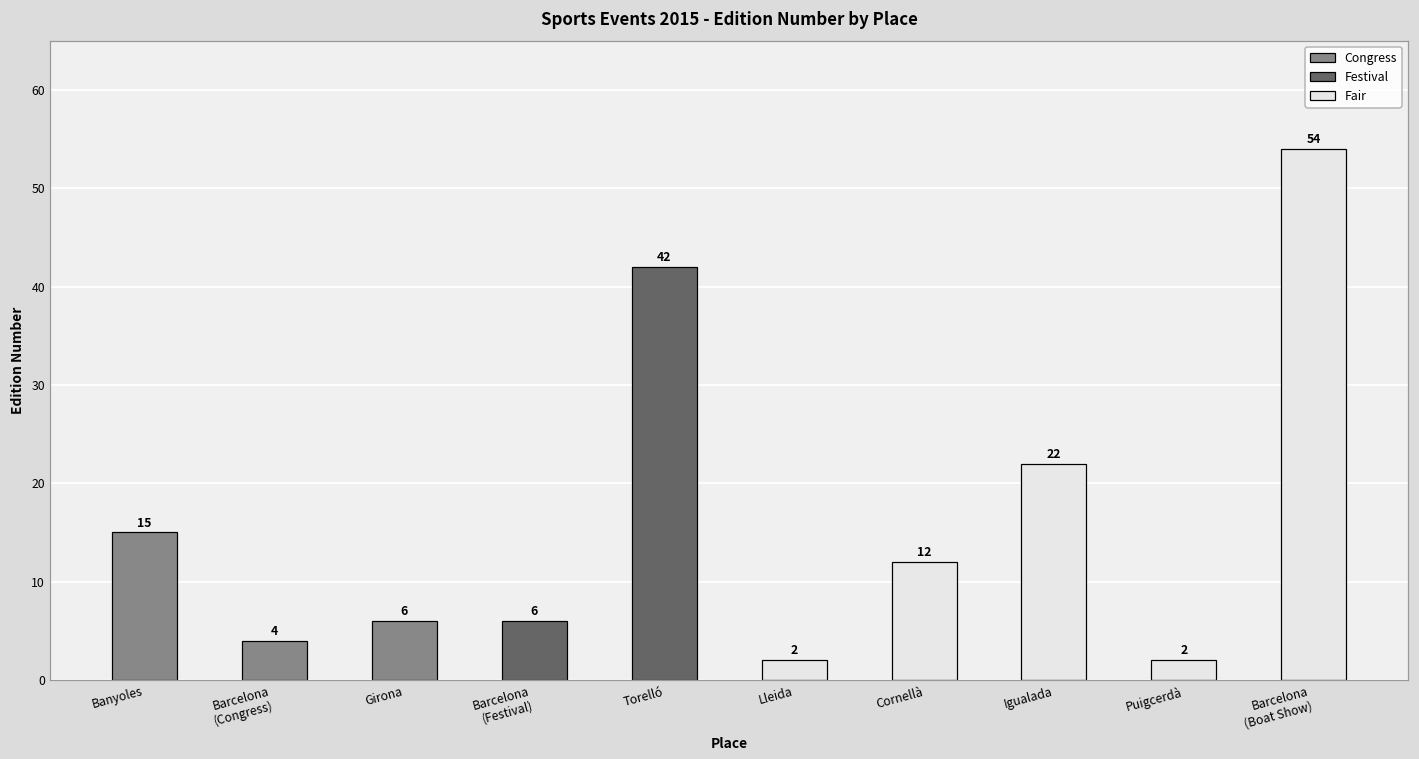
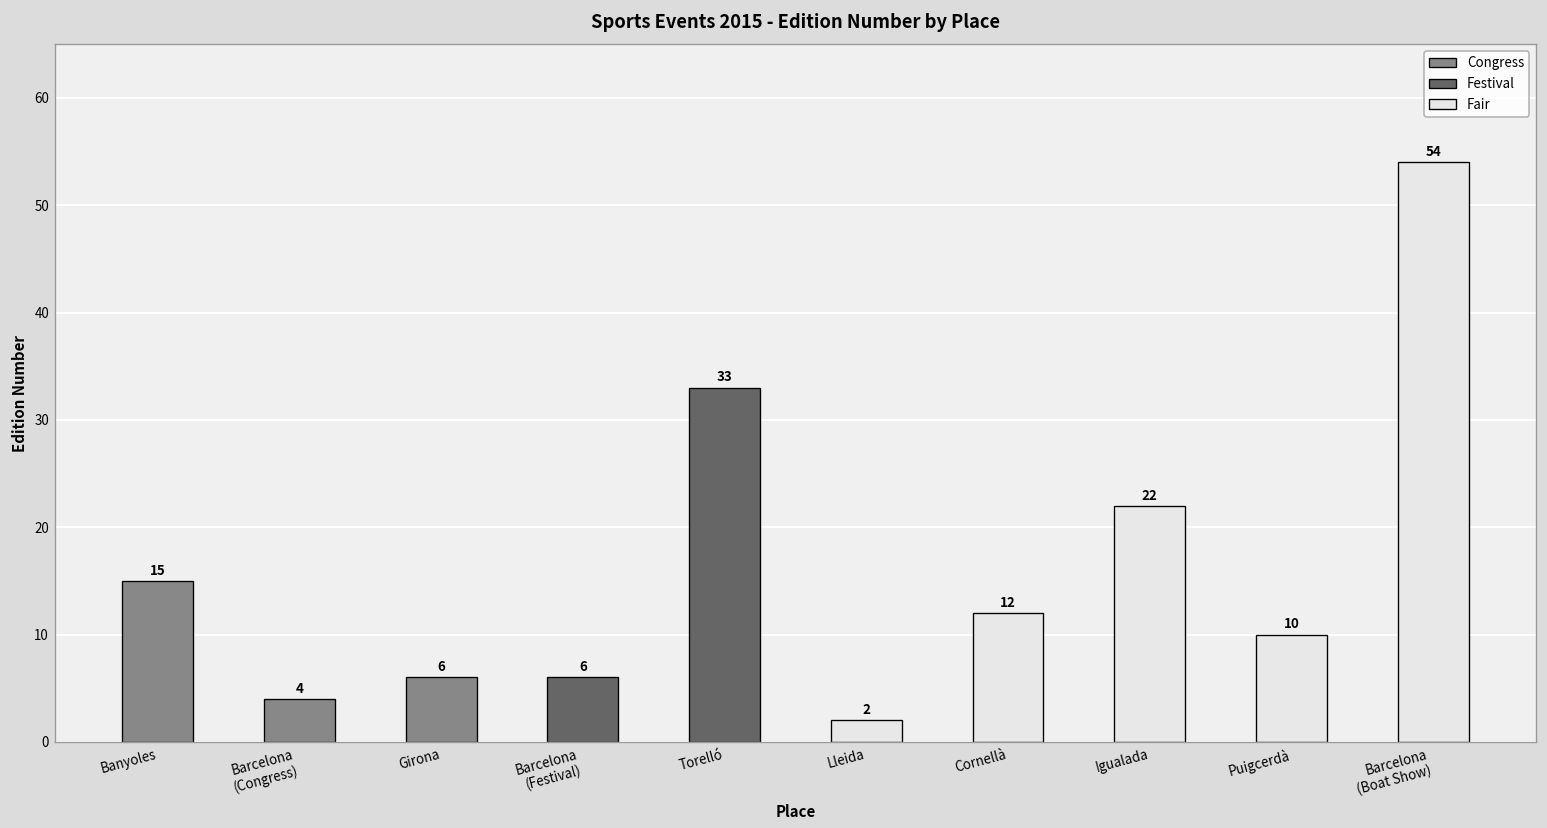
  {
    "Banyoles": 15,
    "Barcelona (Congress)": 4,
    "Girona": 6,
    "Barcelona (Festival)": 6,
-   "Torelló": 42,
+   "Torelló": 33,
    "Lleida": 2,
    "Cornellà": 12,
    "Igualada": 22,
-   "Puigcerdà": 2,
+   "Puigcerdà": 10,
    "Barcelona (Boat Show)": 54
  }
